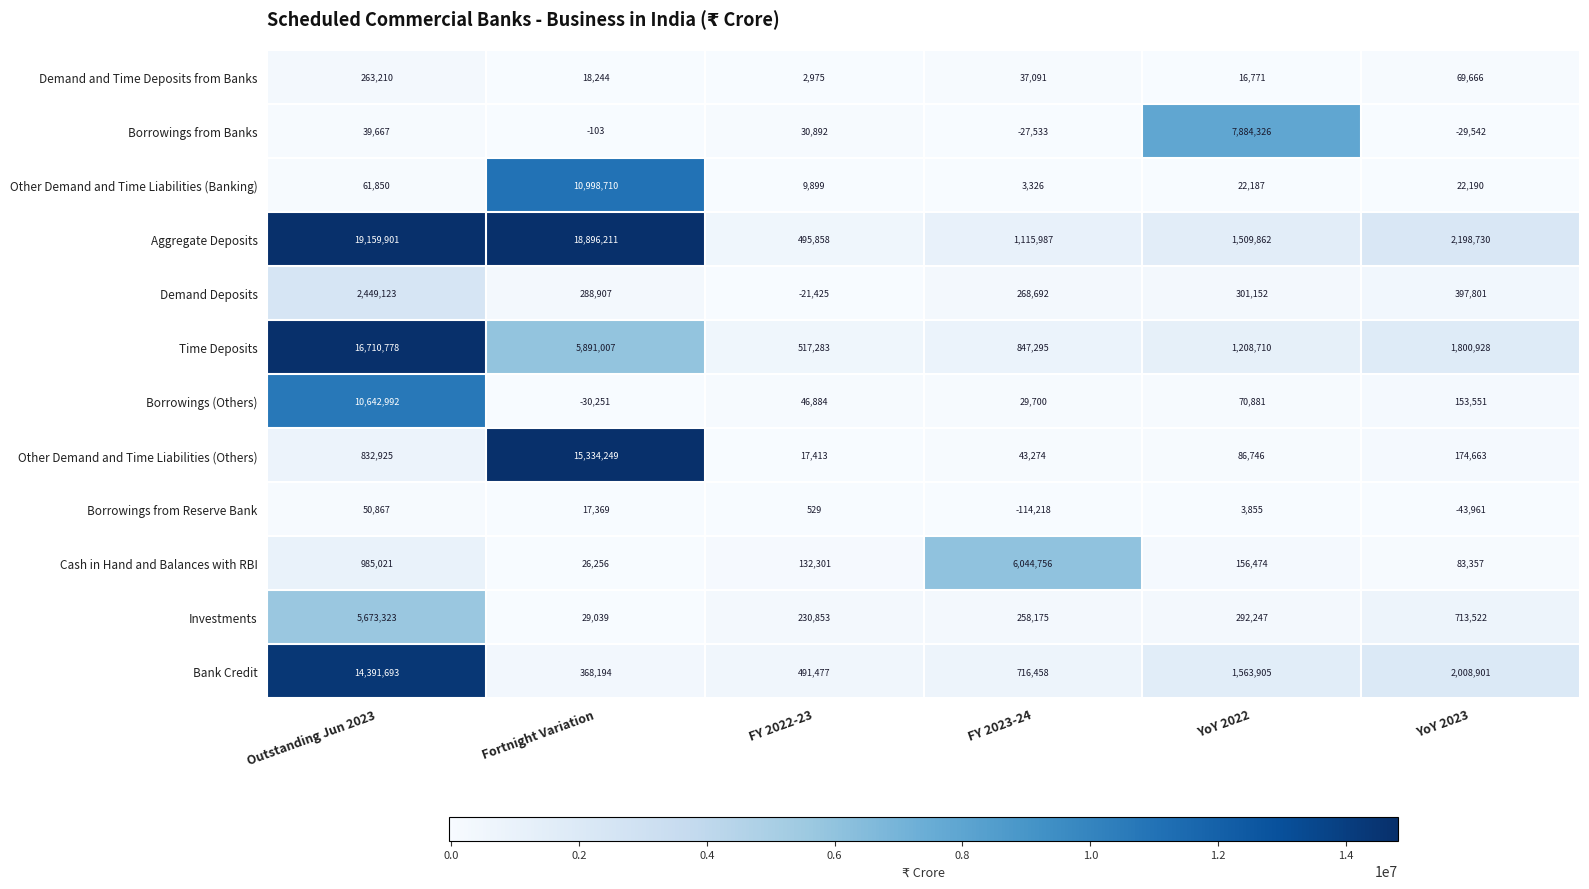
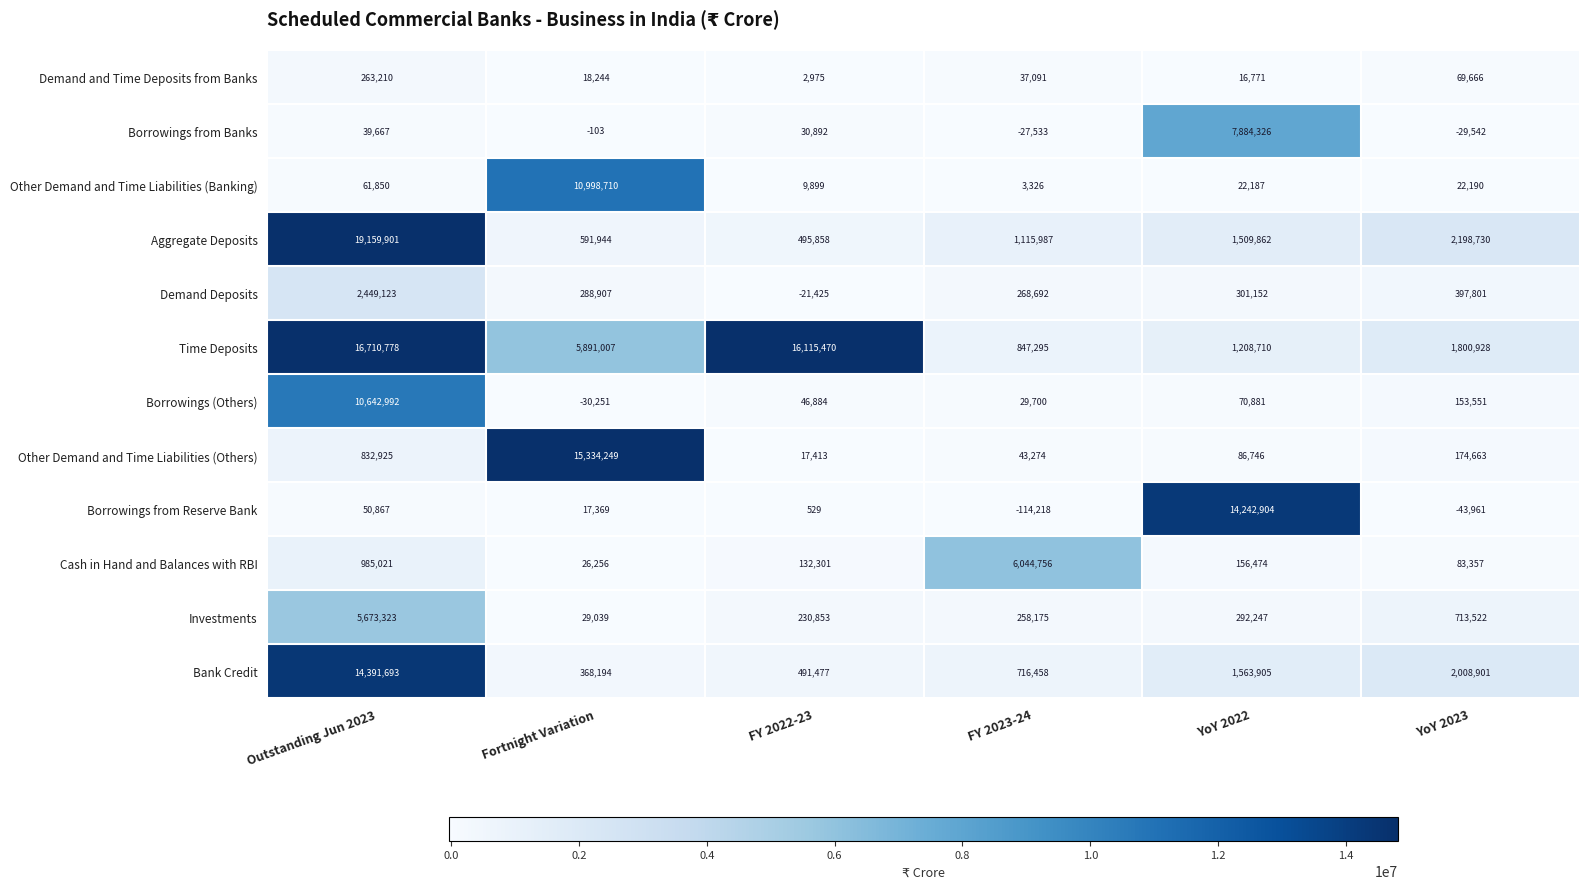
  {
    "Demand and Time Deposits from Banks": {
      "Outstanding Jun 2023": "263,210",
      "Fortnight Variation": "18,244",
      "FY 2022-23": "2,975",
      "FY 2023-24": "37,091",
      "YoY 2022": "16,771",
      "YoY 2023": "69,666"
    },
    "Borrowings from Banks": {
      "Outstanding Jun 2023": "39,667",
      "Fortnight Variation": "-103",
      "FY 2022-23": "30,892",
      "FY 2023-24": "-27,533",
      "YoY 2022": "7,884,326",
      "YoY 2023": "-29,542"
    },
    "Other Demand and Time Liabilities (Banking)": {
      "Outstanding Jun 2023": "61,850",
      "Fortnight Variation": "10,998,710",
      "FY 2022-23": "9,899",
      "FY 2023-24": "3,326",
      "YoY 2022": "22,187",
      "YoY 2023": "22,190"
    },
    "Aggregate Deposits": {
      "Outstanding Jun 2023": "19,159,901",
-     "Fortnight Variation": "18,896,211",
+     "Fortnight Variation": "591,944",
      "FY 2022-23": "495,858",
      "FY 2023-24": "1,115,987",
      "YoY 2022": "1,509,862",
      "YoY 2023": "2,198,730"
    },
    "Demand Deposits": {
      "Outstanding Jun 2023": "2,449,123",
      "Fortnight Variation": "288,907",
      "FY 2022-23": "-21,425",
      "FY 2023-24": "268,692",
      "YoY 2022": "301,152",
      "YoY 2023": "397,801"
    },
    "Time Deposits": {
      "Outstanding Jun 2023": "16,710,778",
      "Fortnight Variation": "5,891,007",
-     "FY 2022-23": "517,283",
+     "FY 2022-23": "16,115,470",
      "FY 2023-24": "847,295",
      "YoY 2022": "1,208,710",
      "YoY 2023": "1,800,928"
    },
    "Borrowings (Others)": {
      "Outstanding Jun 2023": "10,642,992",
      "Fortnight Variation": "-30,251",
      "FY 2022-23": "46,884",
      "FY 2023-24": "29,700",
      "YoY 2022": "70,881",
      "YoY 2023": "153,551"
    },
    "Other Demand and Time Liabilities (Others)": {
      "Outstanding Jun 2023": "832,925",
      "Fortnight Variation": "15,334,249",
      "FY 2022-23": "17,413",
      "FY 2023-24": "43,274",
      "YoY 2022": "86,746",
      "YoY 2023": "174,663"
    },
    "Borrowings from Reserve Bank": {
      "Outstanding Jun 2023": "50,867",
      "Fortnight Variation": "17,369",
      "FY 2022-23": "529",
      "FY 2023-24": "-114,218",
-     "YoY 2022": "3,855",
+     "YoY 2022": "14,242,904",
      "YoY 2023": "-43,961"
    },
    "Cash in Hand and Balances with RBI": {
      "Outstanding Jun 2023": "985,021",
      "Fortnight Variation": "26,256",
      "FY 2022-23": "132,301",
      "FY 2023-24": "6,044,756",
      "YoY 2022": "156,474",
      "YoY 2023": "83,357"
    },
    "Investments": {
      "Outstanding Jun 2023": "5,673,323",
      "Fortnight Variation": "29,039",
      "FY 2022-23": "230,853",
      "FY 2023-24": "258,175",
      "YoY 2022": "292,247",
      "YoY 2023": "713,522"
    },
    "Bank Credit": {
      "Outstanding Jun 2023": "14,391,693",
      "Fortnight Variation": "368,194",
      "FY 2022-23": "491,477",
      "FY 2023-24": "716,458",
      "YoY 2022": "1,563,905",
      "YoY 2023": "2,008,901"
    }
  }
